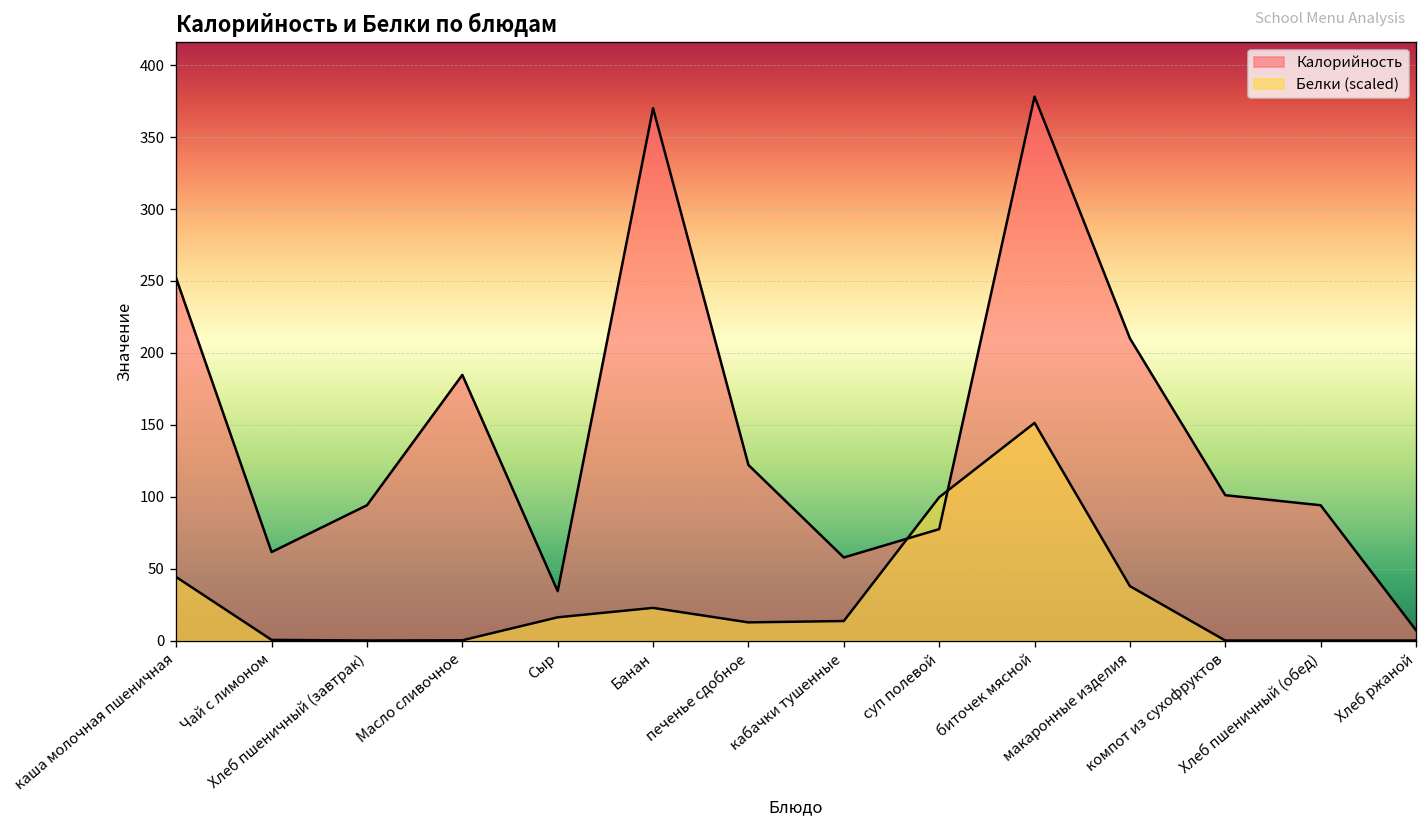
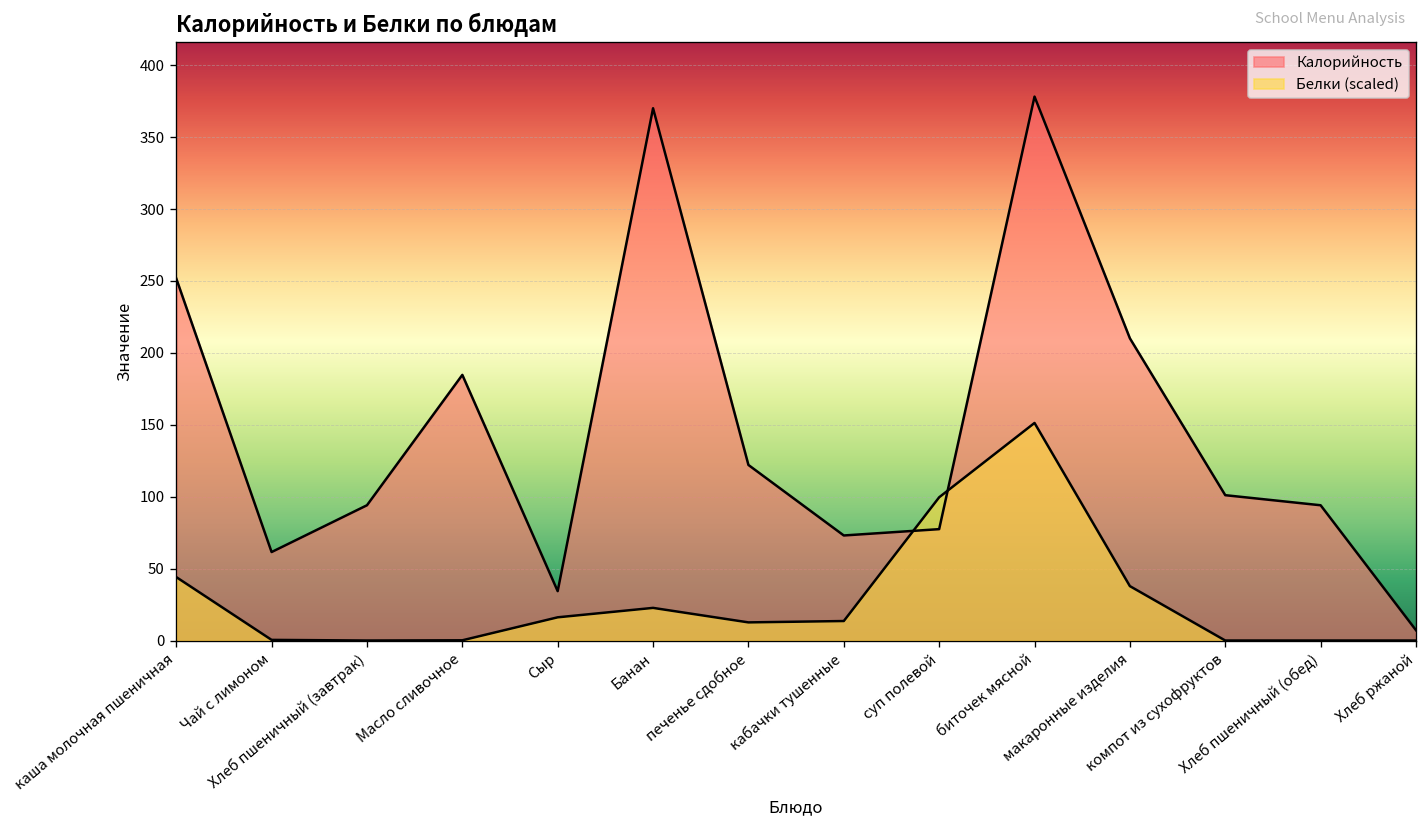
  {
    "Калорийность": {
      "каша молочная пшеничная": 252,
      "Чай с лимоном": 61,
      "Хлеб пшеничный (завтрак)": 94,
      "Масло сливочное": 185,
      "Сыр": 34,
      "Банан": 370,
      "печенье сдобное": 122,
-     "кабачки тушенные": 58,
+     "кабачки тушенные": 73,
      "суп полевой": 77,
      "биточек мясной": 378,
      "макаронные изделия": 210,
      "компот из сухофруктов": 101,
      "Хлеб пшеничный (обед)": 94,
      "Хлеб ржаной": 7
    },
    "Белки (scaled)": {
      "каша молочная пшеничная": 44,
      "Чай с лимоном": 0,
      "Хлеб пшеничный (завтрак)": 0,
      "Масло сливочное": 0,
      "Сыр": 16,
      "Банан": 23,
      "печенье сдобное": 13,
      "кабачки тушенные": 14,
      "суп полевой": 100,
      "биточек мясной": 151,
      "макаронные изделия": 38,
      "компот из сухофруктов": 0,
      "Хлеб пшеничный (обед)": 0,
      "Хлеб ржаной": 0
    }
  }
